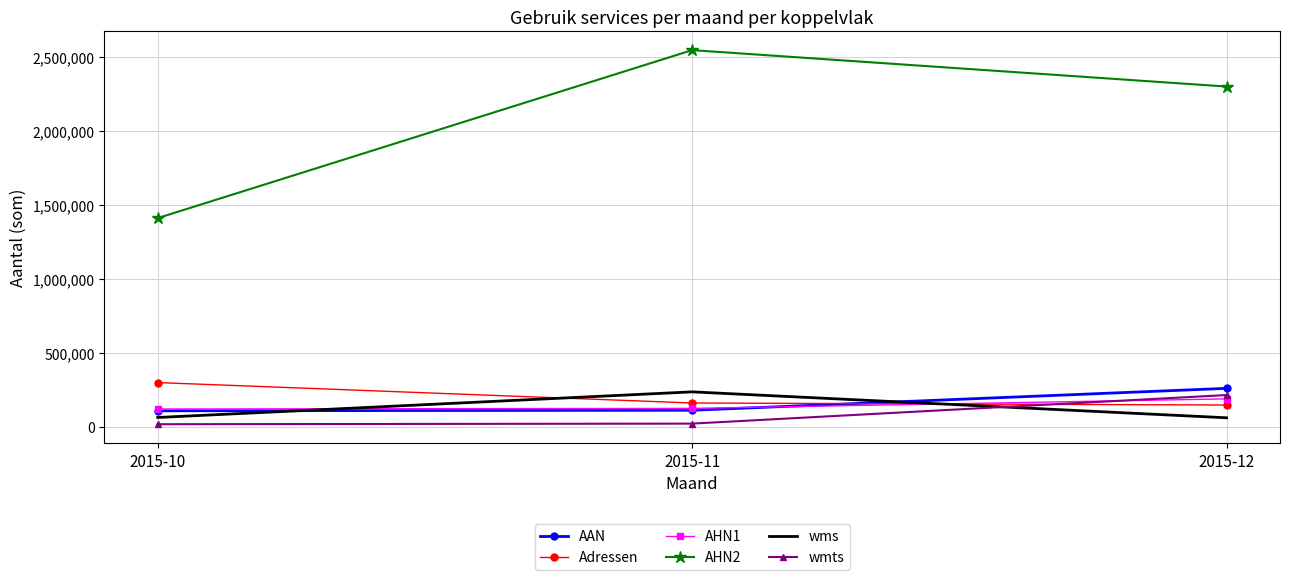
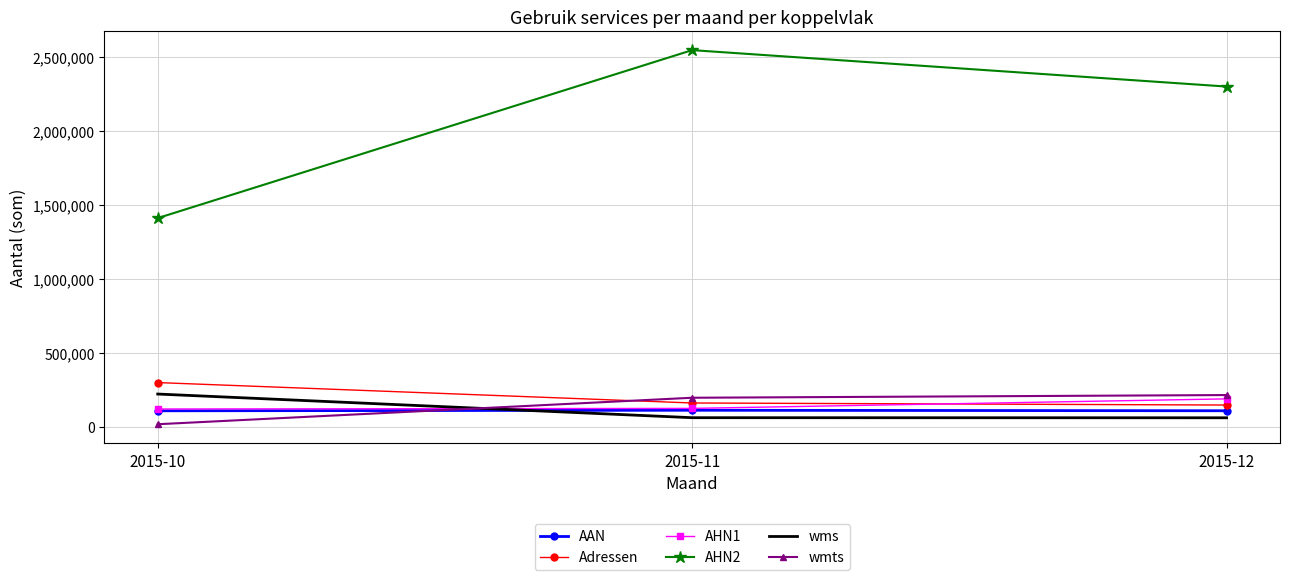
  {
    "AAN": {
-     "2015-12": "260,000"
+     "2015-12": "110,000"
    },
    "Adressen": {
      "2015-10": "300,000",
      "2015-11": "160,000",
      "2015-12": "150,000"
    },
    "AHN1": {
      "2015-12": "190,000"
    },
    "AHN2": {
      "2015-10": "1,410,000",
      "2015-11": "2,540,000",
      "2015-12": "2,300,000"
    },
    "wms": {
-     "2015-10": "60,000",
-     "2015-11": "240,000",
+     "2015-10": "220,000",
+     "2015-11": "60,000",
      "2015-12": "60,000"
    },
    "wmts": {
      "2015-10": "20,000",
-     "2015-11": "20,000",
+     "2015-11": "200,000",
      "2015-12": "210,000"
    }
  }
